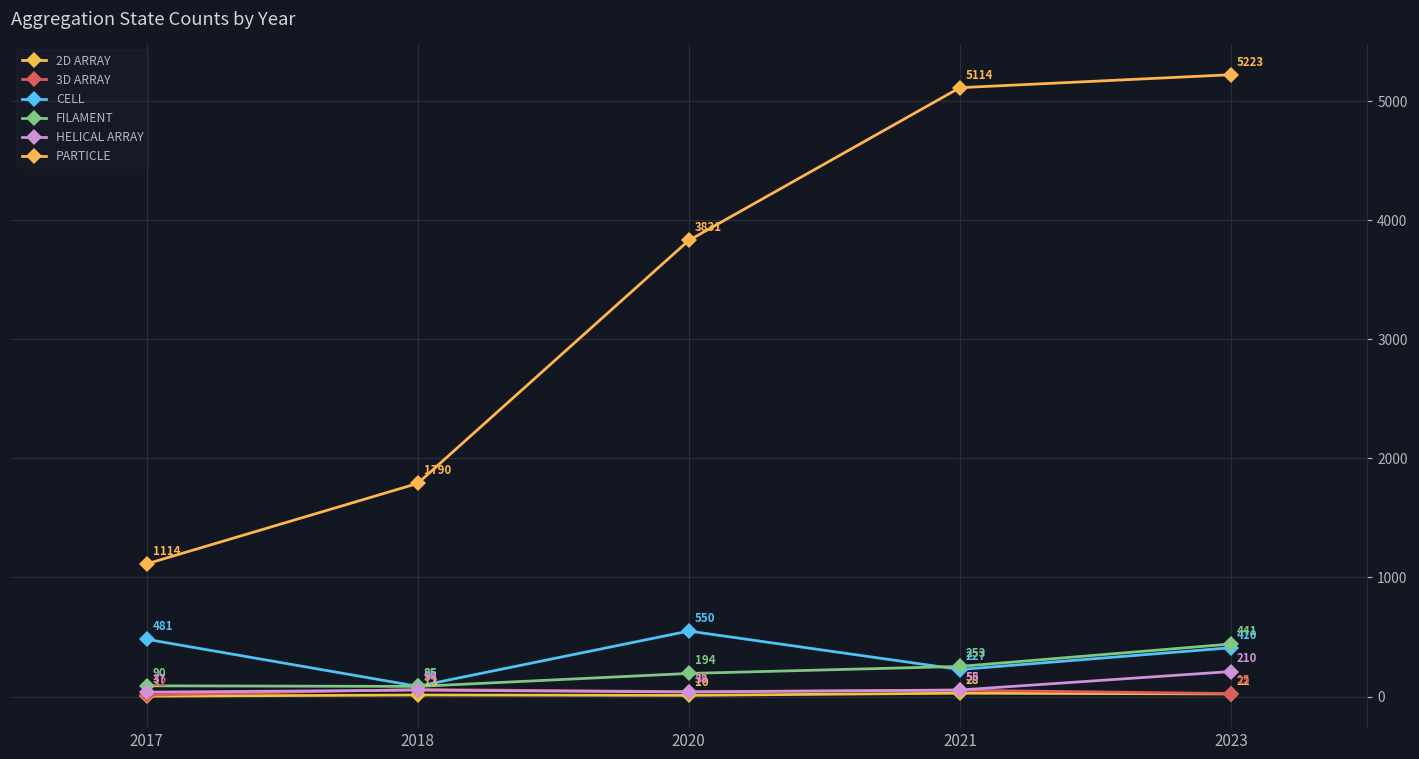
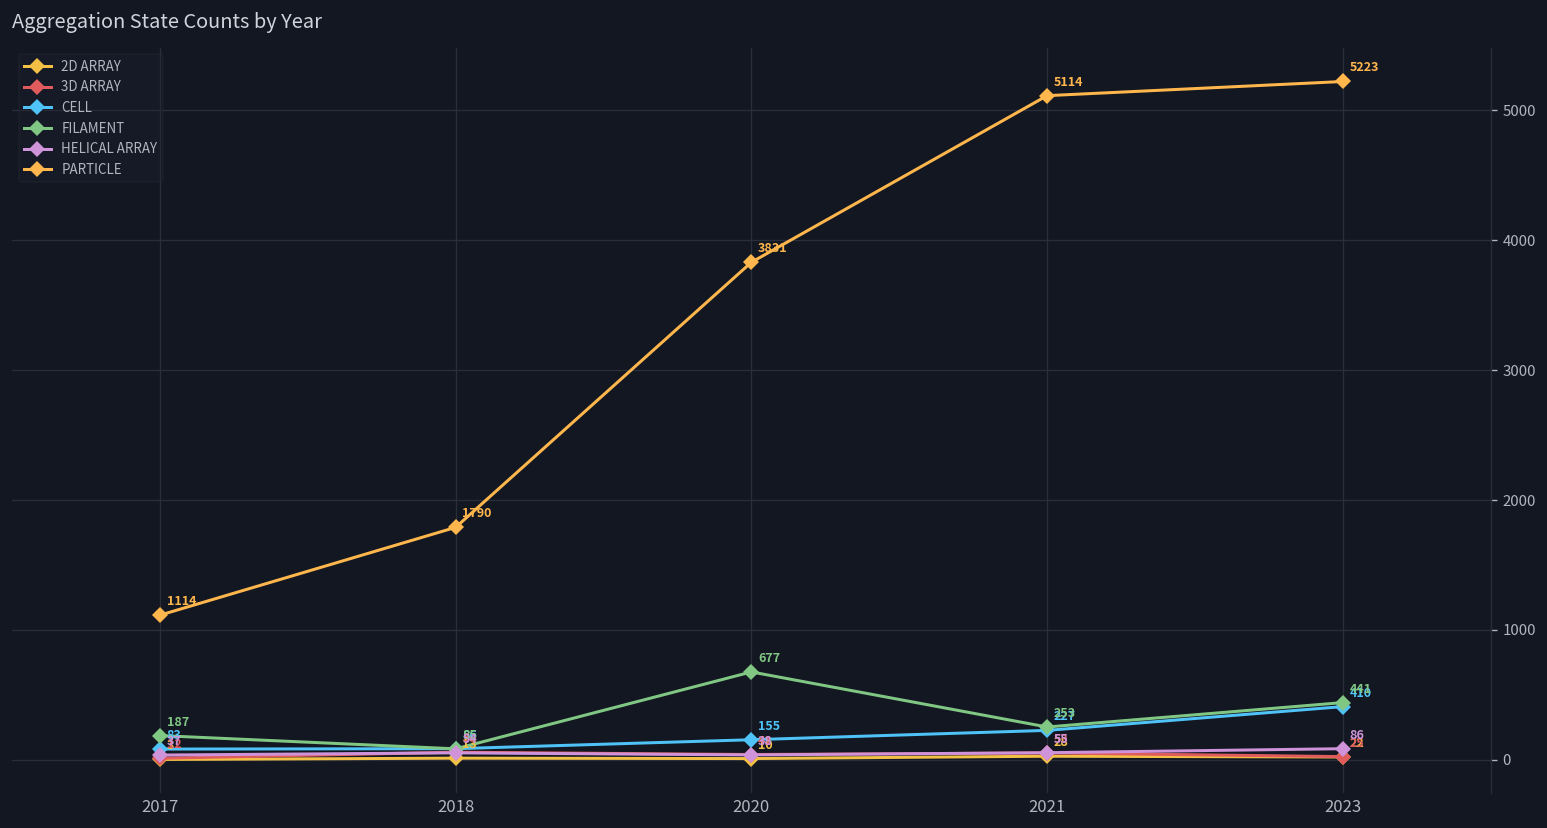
  {
    "CELL": {
-     "2017": 481,
-     "2020": 550
+     "2017": 83,
+     "2020": 155
    },
    "FILAMENT": {
-     "2017": 90,
-     "2020": 194
+     "2017": 187,
+     "2020": 677
    },
    "HELICAL ARRAY": {
-     "2023": 210
+     "2023": 86
    }
  }
